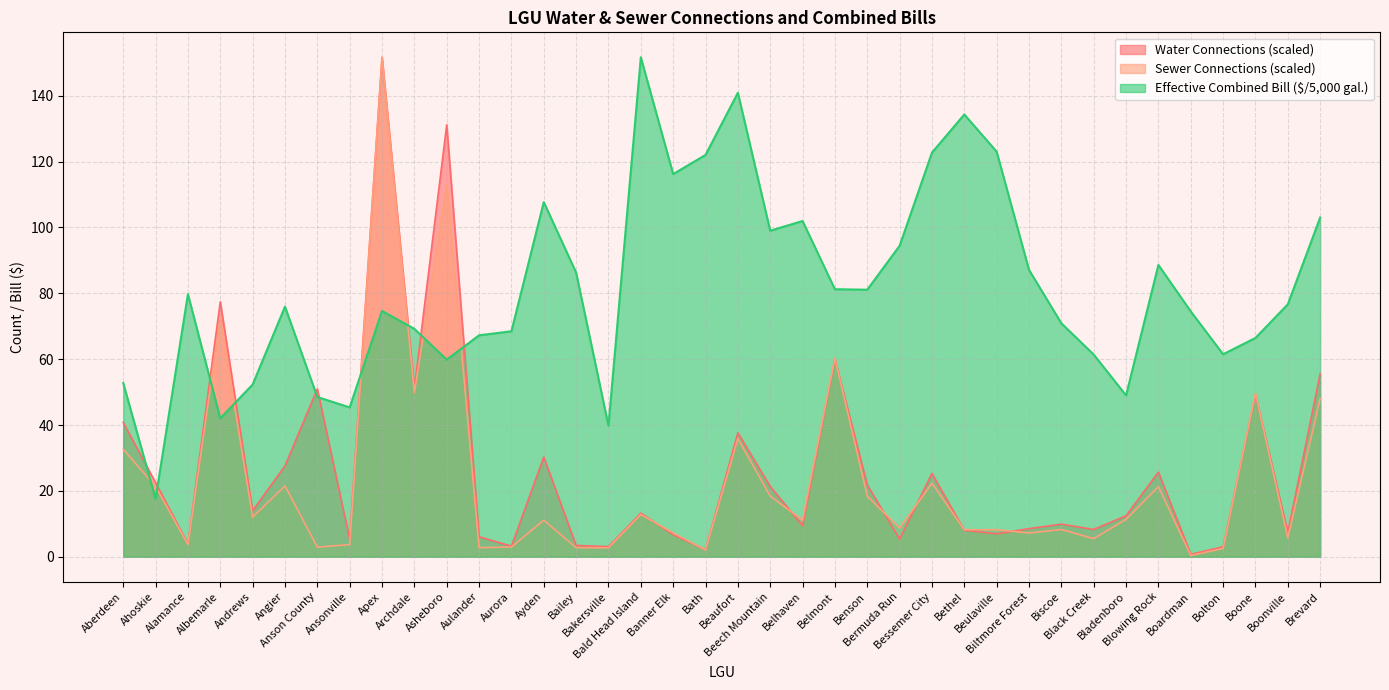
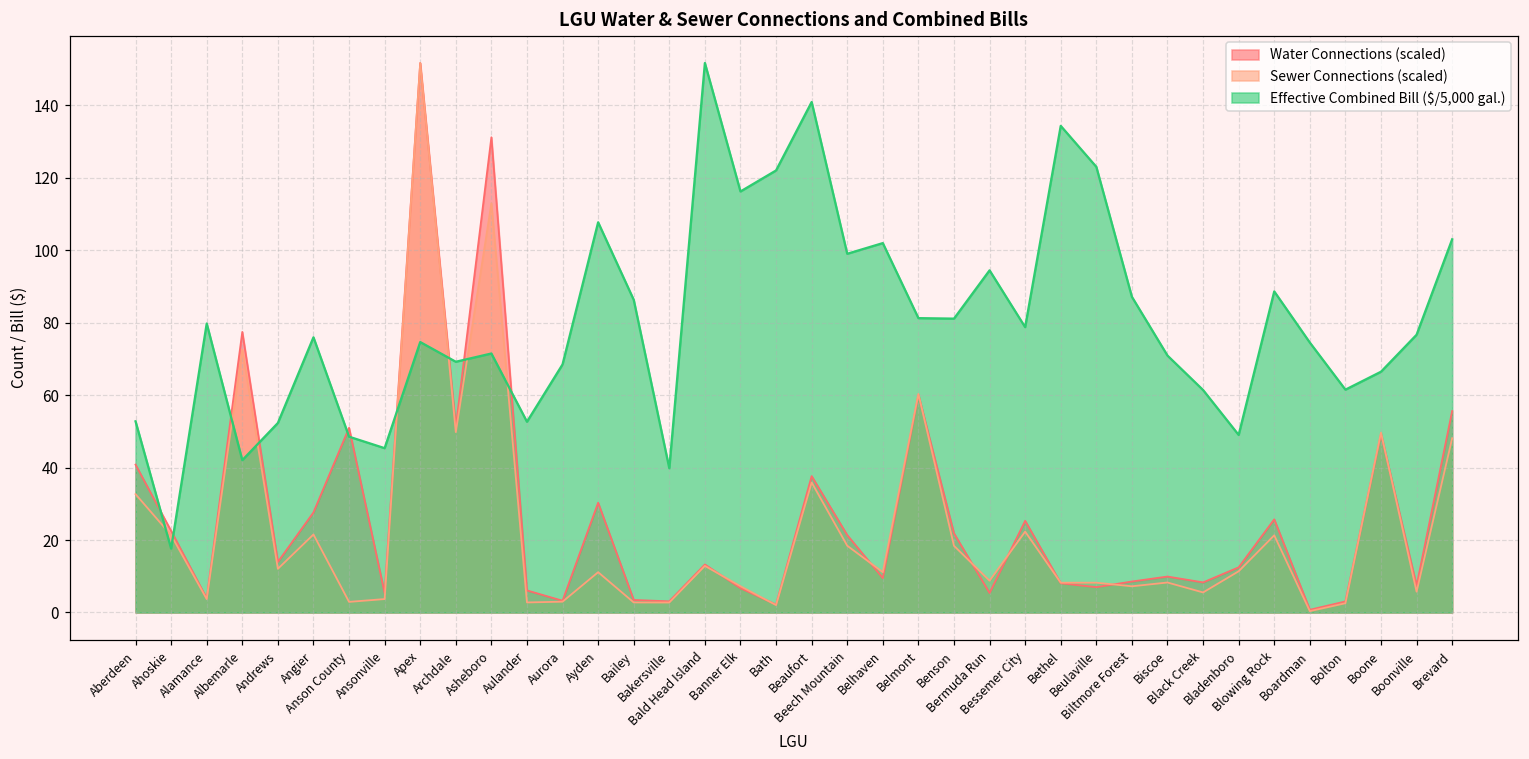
  {
    "Effective Combined Bill ($/5,000 gal.)": {
      "Aberdeen": 53,
      "Ahoskie": 18,
      "Alamance": 80,
      "Albemarle": 42,
      "Andrews": 52,
      "Angier": 76,
      "Anson County": 49,
      "Ansonville": 45,
      "Apex": 75,
      "Archdale": 69,
-     "Asheboro": 60,
-     "Aulander": 67,
+     "Asheboro": 71,
+     "Aulander": 53,
      "Aurora": 68,
      "Ayden": 108,
      "Bailey": 86,
      "Bakersville": 40,
      "Bald Head Island": 152,
      "Banner Elk": 116,
      "Bath": 122,
      "Beaufort": 141,
      "Beech Mountain": 99,
      "Belhaven": 102,
      "Belmont": 81,
      "Benson": 81,
      "Bermuda Run": 94,
-     "Bessemer City": 123,
+     "Bessemer City": 79,
      "Bethel": 134,
      "Beulaville": 123,
      "Biltmore Forest": 87,
      "Biscoe": 71,
      "Black Creek": 61,
      "Bladenboro": 49,
      "Blowing Rock": 89,
      "Boardman": 75,
      "Bolton": 62,
      "Boone": 66,
      "Boonville": 77,
      "Brevard": 103
    }
  }
